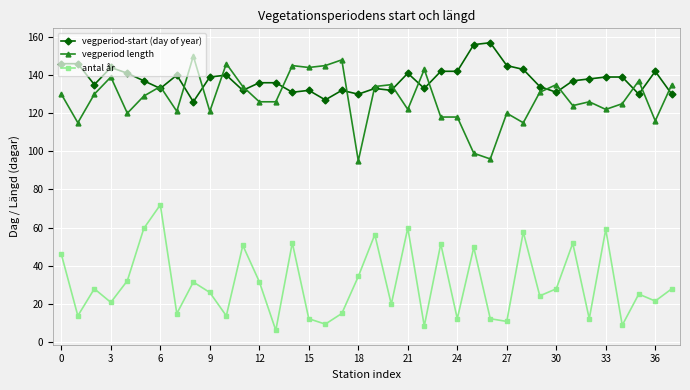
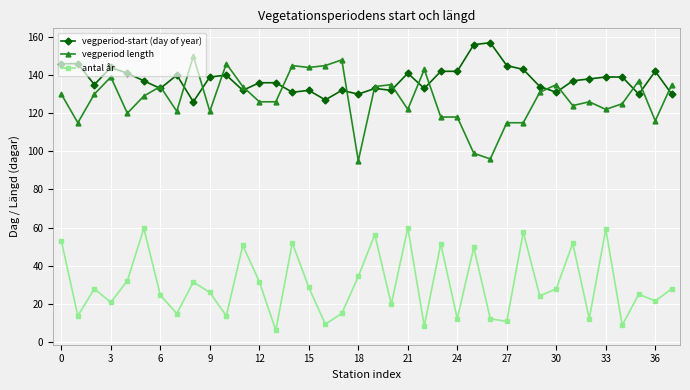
  {
    "vegperiod-start (day of year)": {
      "9": 139,
      "12": 136,
      "15": 132,
      "18": 130,
      "21": 141,
      "24": 142,
      "27": 145,
      "30": 131,
      "33": 139,
      "36": 142
    },
    "vegperiod length": {
      "0": 130,
      "3": 139,
      "9": 121,
      "12": 126,
      "15": 144,
      "18": 95,
      "21": 122,
      "24": 118,
-     "27": 120,
+     "27": 115,
      "30": 135,
      "33": 122,
      "36": 116
    },
    "antal år": {
-     "0": 46,
+     "0": 53,
      "3": 21,
-     "6": 72,
+     "6": 25,
      "9": 26,
      "12": 32,
-     "15": 12,
+     "15": 29,
      "18": 34,
      "21": 60,
      "24": 12,
      "27": 11,
      "30": 28,
      "33": 59,
      "36": 21
    }
  }
